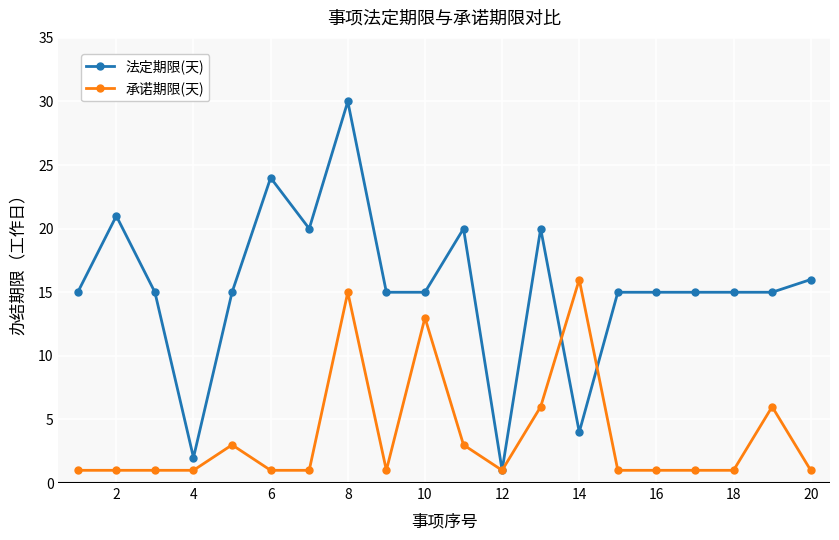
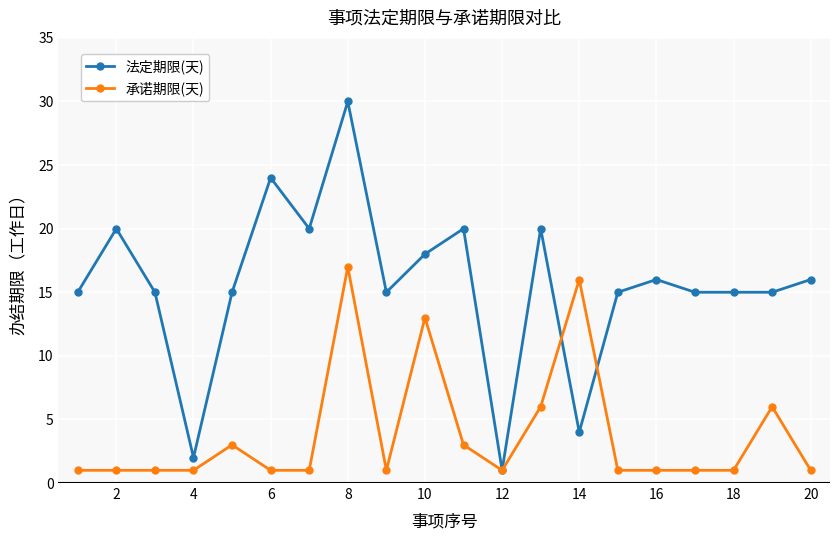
  {
    "法定期限(天)": {
-     "2": 21,
+     "2": 20,
      "4": 2,
      "6": 24,
      "8": 30,
-     "10": 15,
+     "10": 18,
      "14": 4,
-     "16": 15,
+     "16": 16,
      "18": 15,
      "20": 16
    },
    "承诺期限(天)": {
      "2": 1,
      "4": 1,
      "6": 1,
-     "8": 15,
+     "8": 17,
      "10": 13,
      "14": 16,
      "16": 1,
      "18": 1,
      "20": 1
    }
  }
